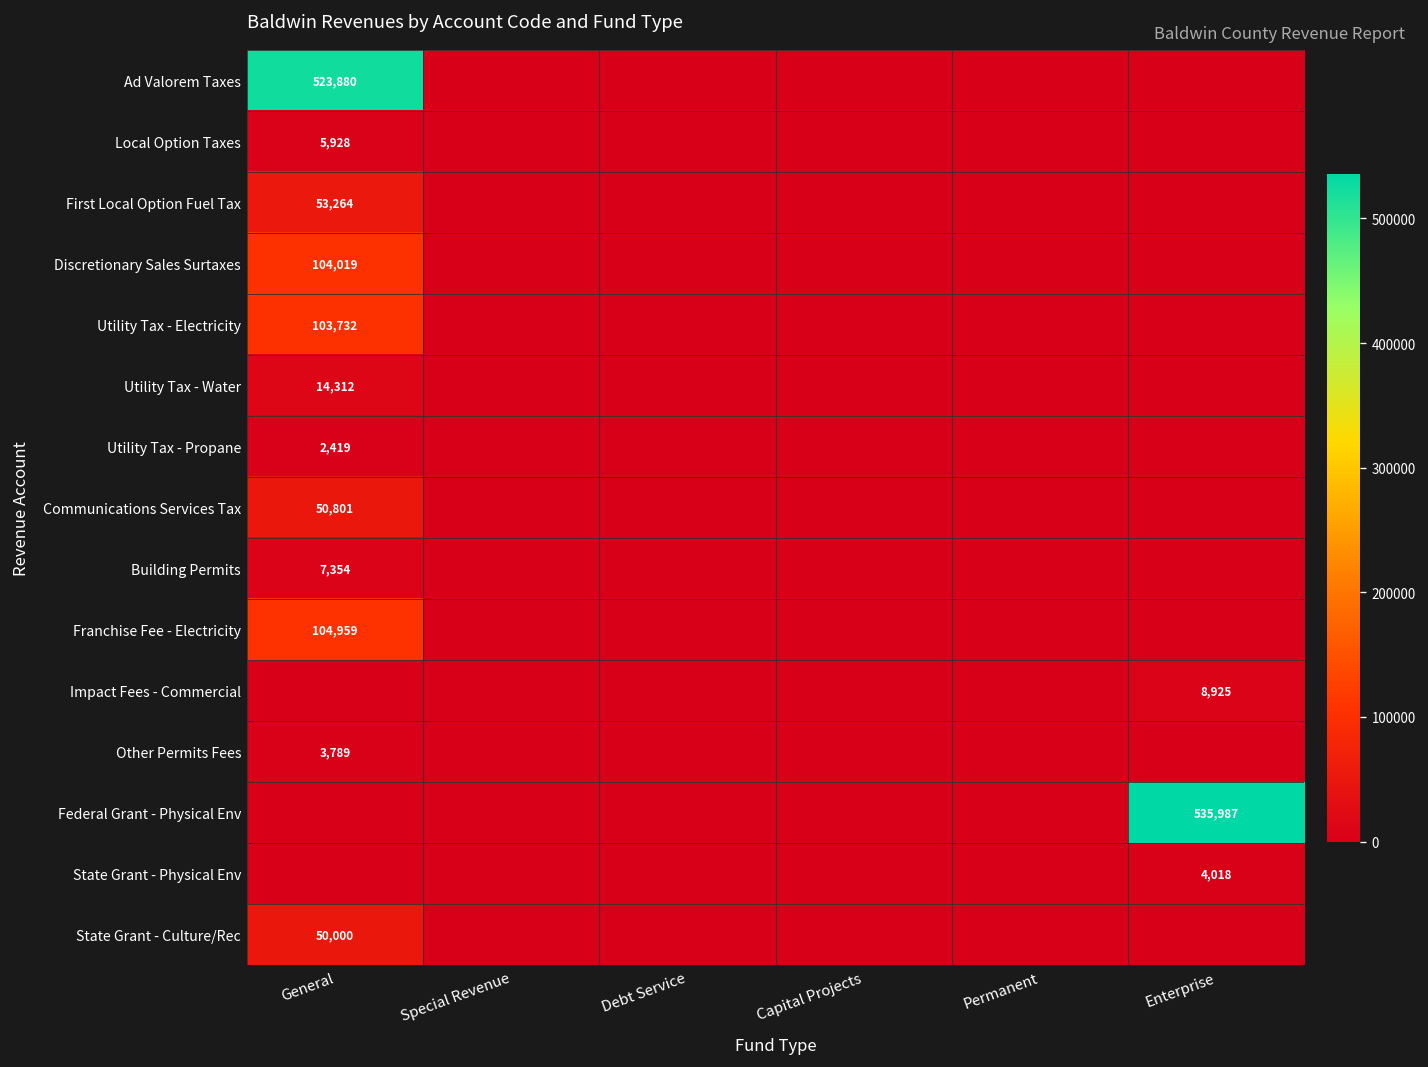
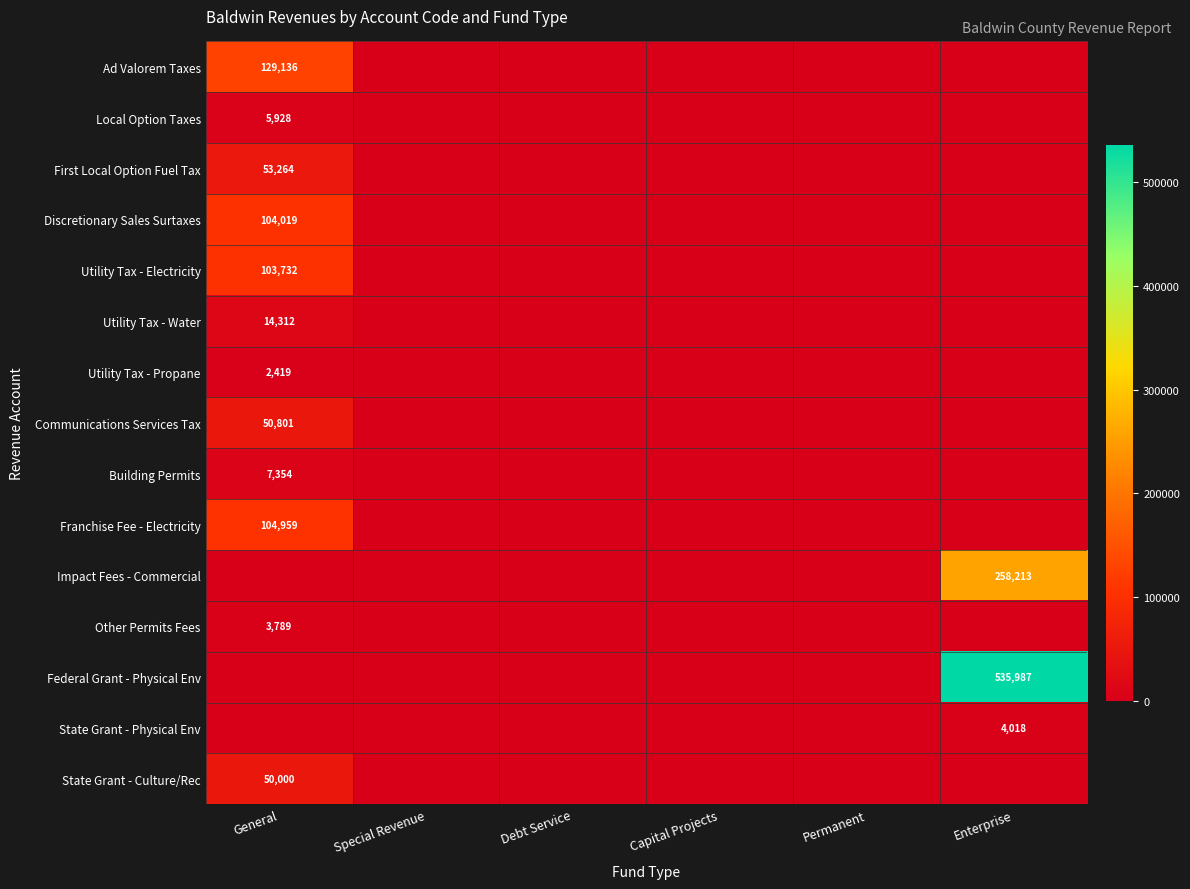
  {
    "Ad Valorem Taxes": {
-     "General": "523,880"
+     "General": "129,136"
    },
    "Local Option Taxes": {
      "General": "5,928"
    },
    "First Local Option Fuel Tax": {
      "General": "53,264"
    },
    "Discretionary Sales Surtaxes": {
      "General": "104,019"
    },
    "Utility Tax - Electricity": {
      "General": "103,732"
    },
    "Utility Tax - Water": {
      "General": "14,312"
    },
    "Utility Tax - Propane": {
      "General": "2,419"
    },
    "Communications Services Tax": {
      "General": "50,801"
    },
    "Building Permits": {
      "General": "7,354"
    },
    "Franchise Fee - Electricity": {
      "General": "104,959"
    },
    "Impact Fees - Commercial": {
-     "Enterprise": "8,925"
+     "Enterprise": "258,213"
    },
    "Other Permits Fees": {
      "General": "3,789"
    },
    "Federal Grant - Physical Env": {
      "Enterprise": "535,987"
    },
    "State Grant - Physical Env": {
      "Enterprise": "4,018"
    },
    "State Grant - Culture/Rec": {
      "General": "50,000"
    }
  }
